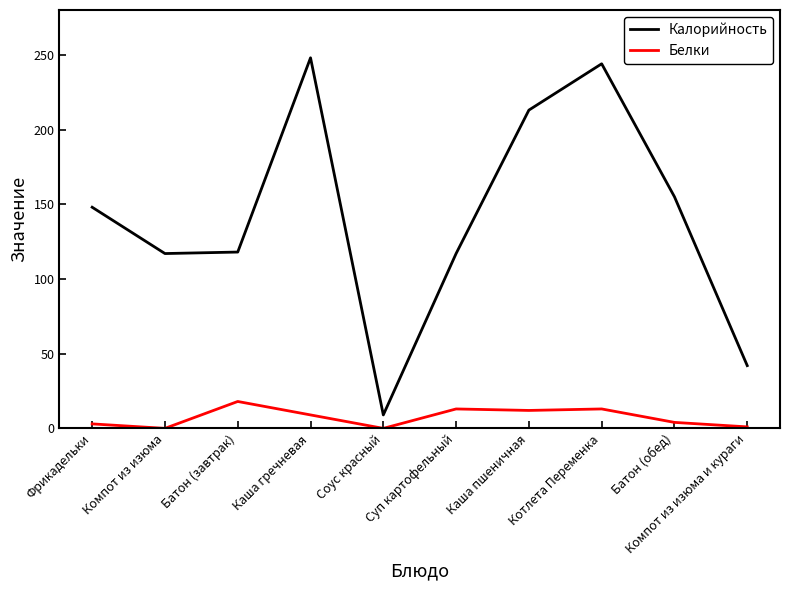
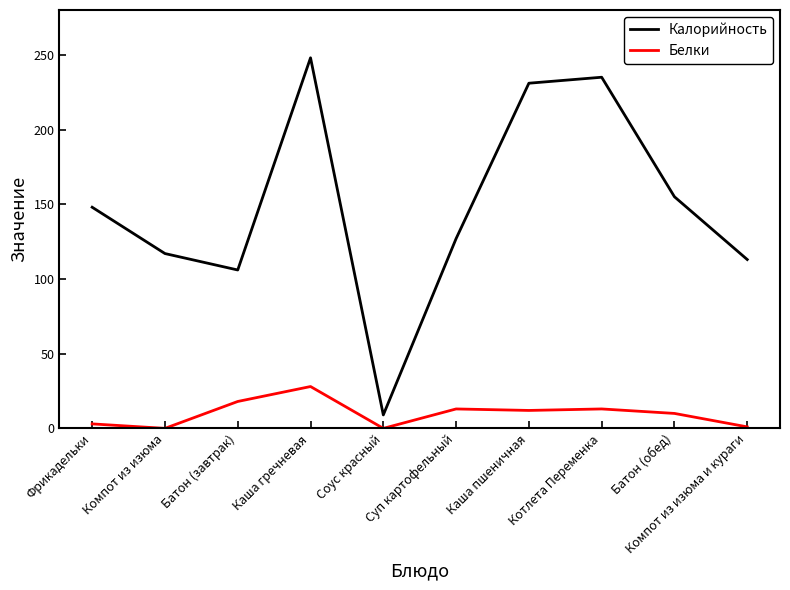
  {
    "Калорийность": {
      "Фрикадельки": 148,
      "Компот из изюма": 117,
-     "Батон (завтрак)": 118,
+     "Батон (завтрак)": 106,
      "Каша гречневая": 248,
      "Соус красный": 9,
-     "Суп картофельный": 117,
-     "Каша пшеничная": 213,
-     "Котлета Переменка": 244,
+     "Суп картофельный": 127,
+     "Каша пшеничная": 231,
+     "Котлета Переменка": 235,
      "Батон (обед)": 155,
-     "Компот из изюма и кураги": 42
+     "Компот из изюма и кураги": 113
    },
    "Белки": {
      "Фрикадельки": 3,
      "Компот из изюма": 0,
      "Батон (завтрак)": 18,
-     "Каша гречневая": 9,
+     "Каша гречневая": 28,
      "Соус красный": 0,
      "Суп картофельный": 13,
      "Каша пшеничная": 12,
      "Котлета Переменка": 13,
-     "Батон (обед)": 4,
+     "Батон (обед)": 10,
      "Компот из изюма и кураги": 1
    }
  }
